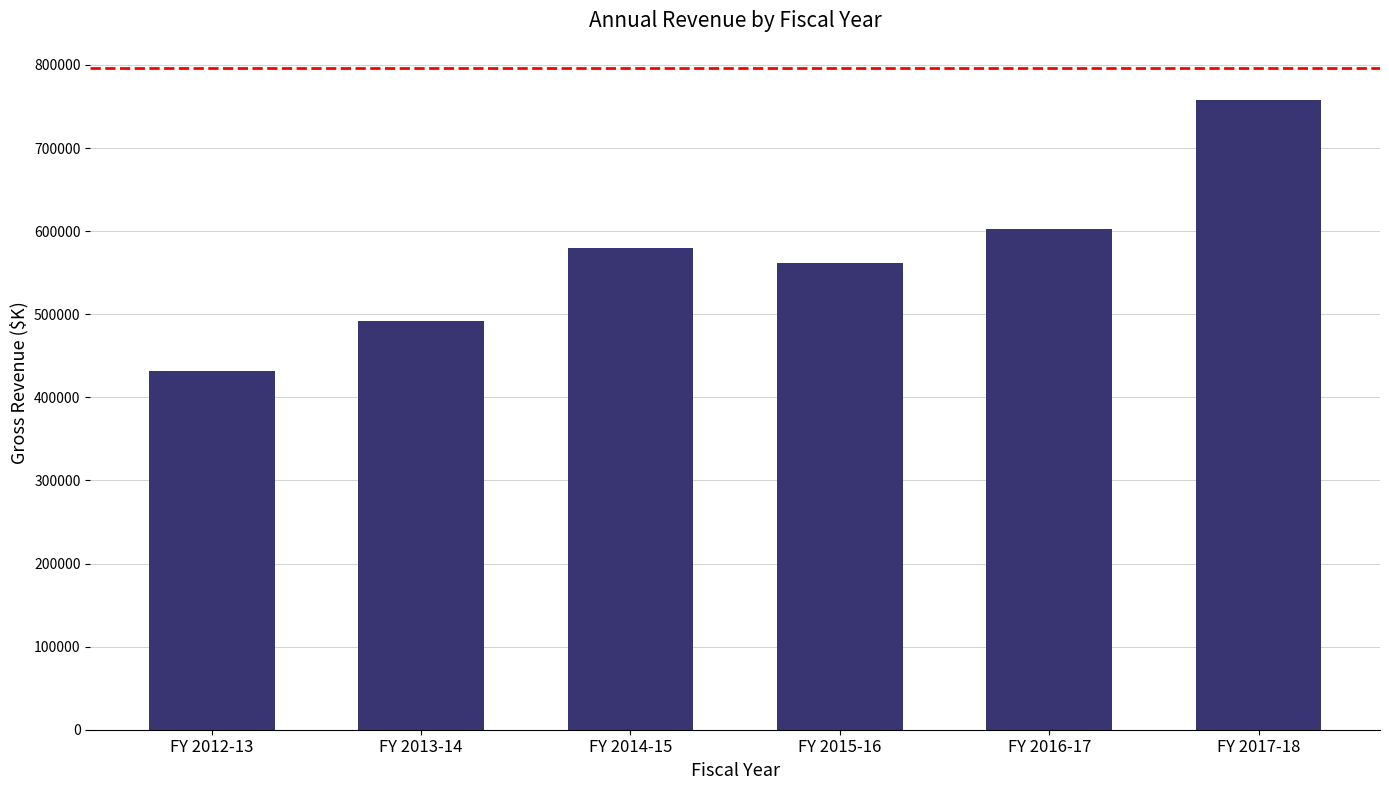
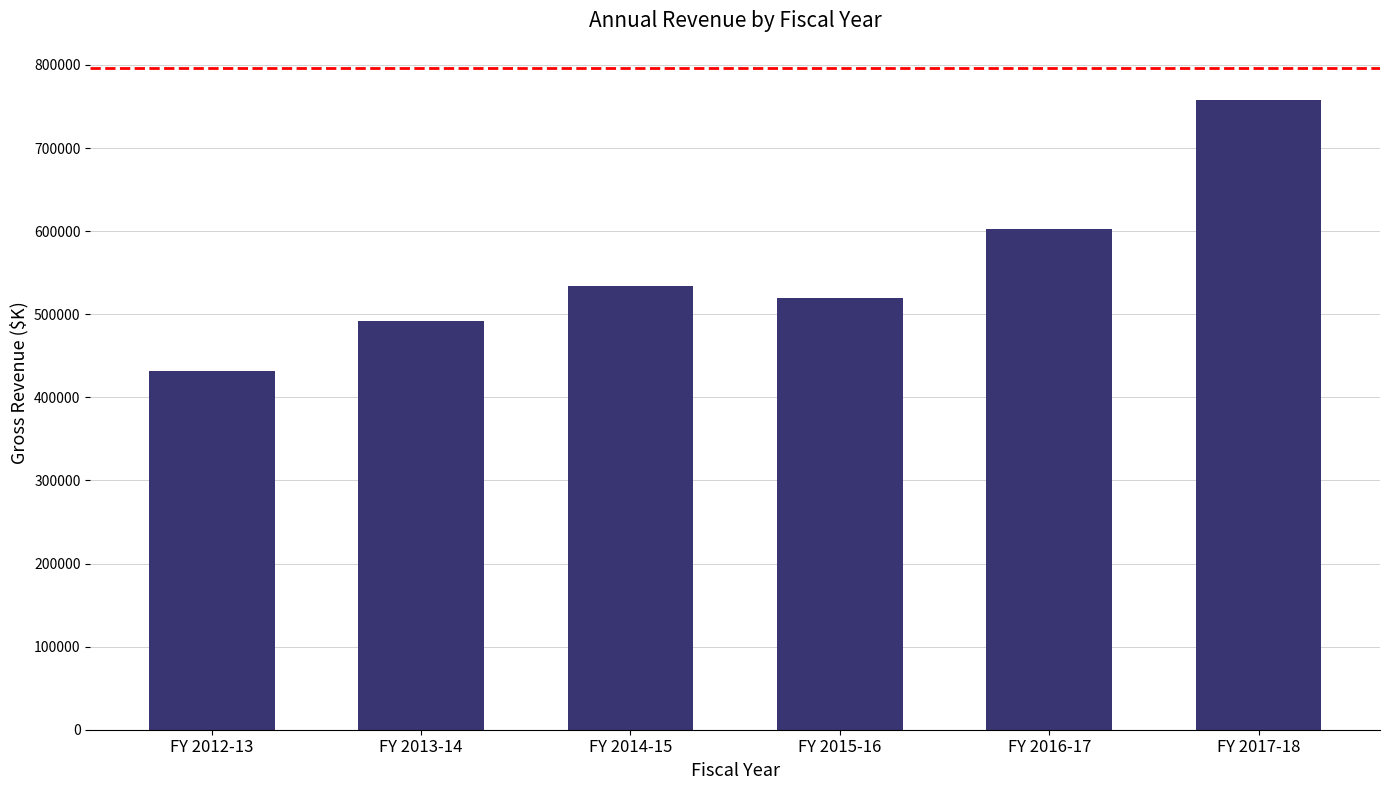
  {
    "FY 2012-13": 430000,
    "FY 2013-14": 490000,
-   "FY 2014-15": 580000,
-   "FY 2015-16": 560000,
+   "FY 2014-15": 530000,
+   "FY 2015-16": 520000,
    "FY 2016-17": 600000,
    "FY 2017-18": 760000
  }
